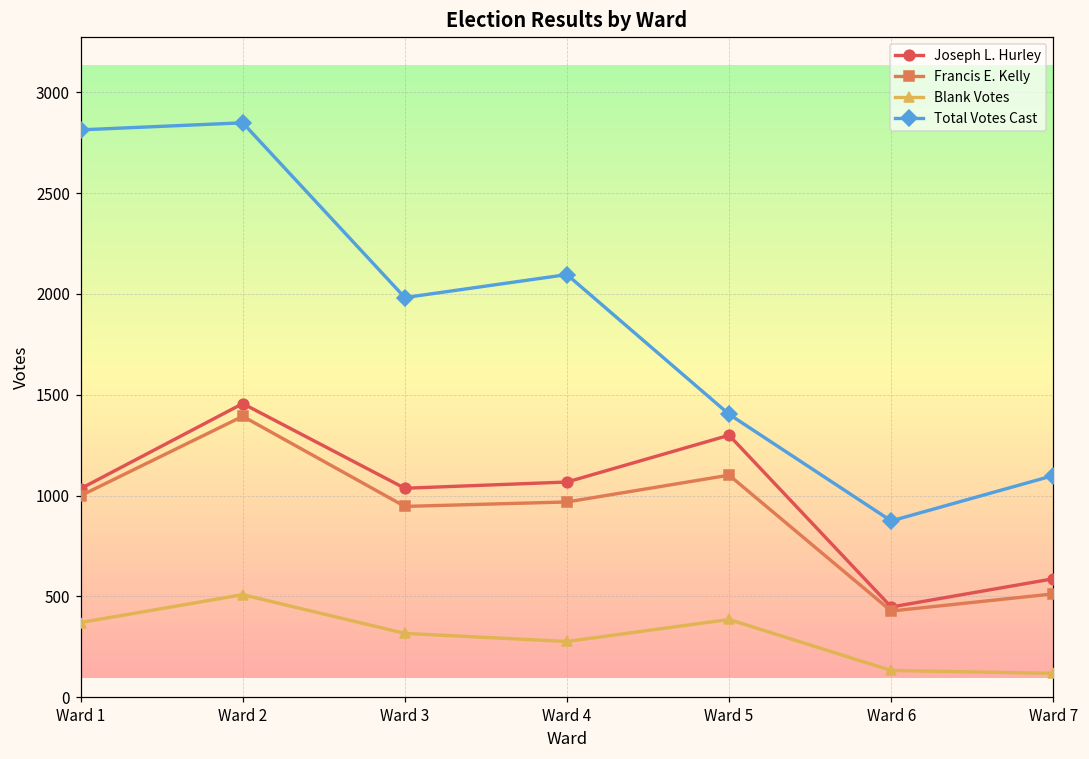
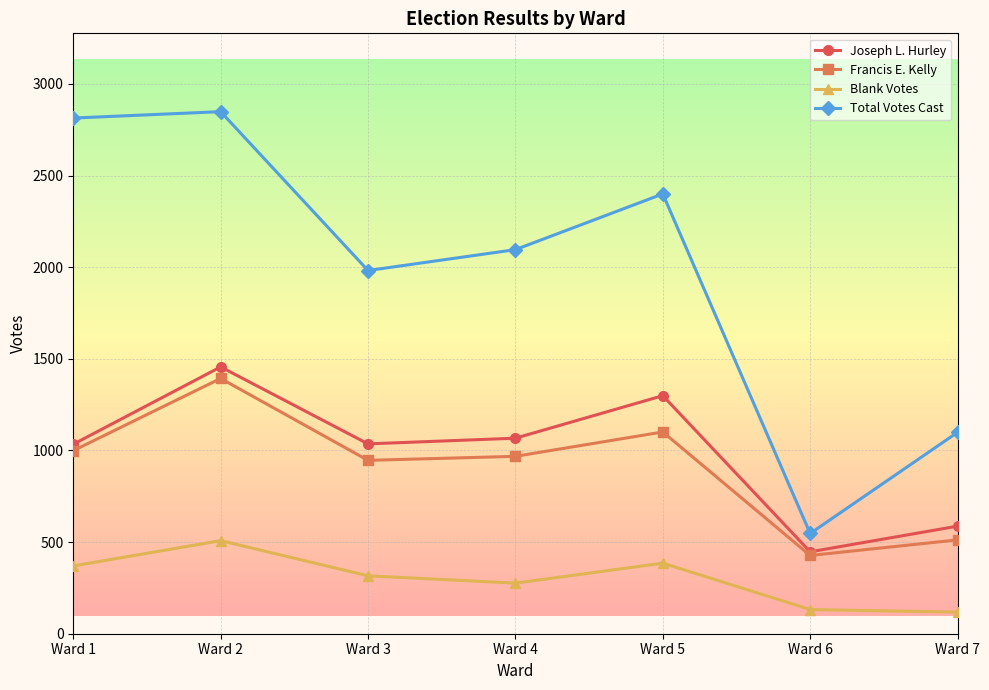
  {
    "Total Votes Cast": {
      "Ward 1": 2810,
      "Ward 2": 2850,
      "Ward 3": 1980,
      "Ward 4": 2100,
-     "Ward 5": 1400,
-     "Ward 6": 870,
+     "Ward 5": 2400,
+     "Ward 6": 550,
      "Ward 7": 1100
    }
  }
